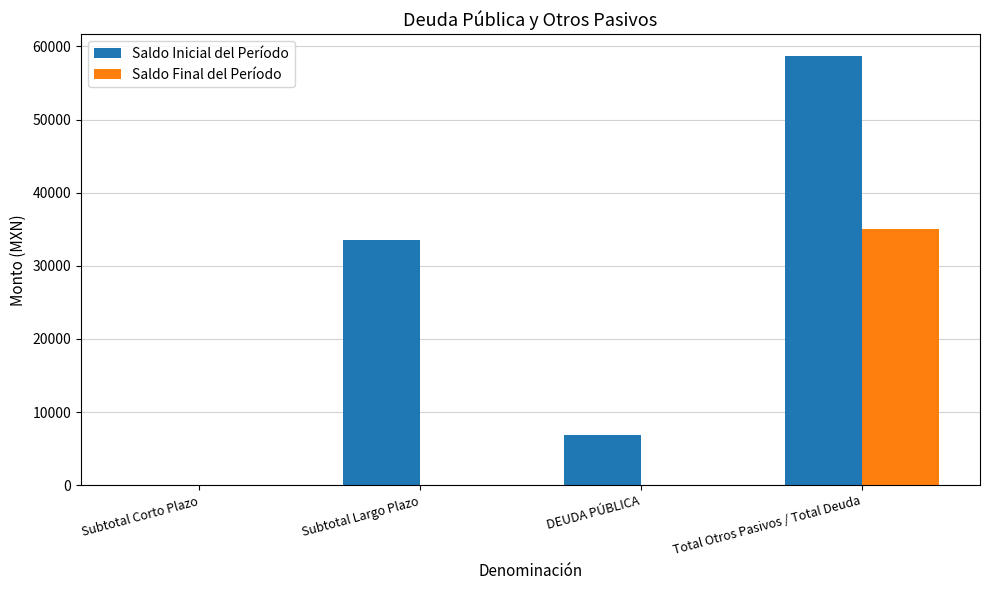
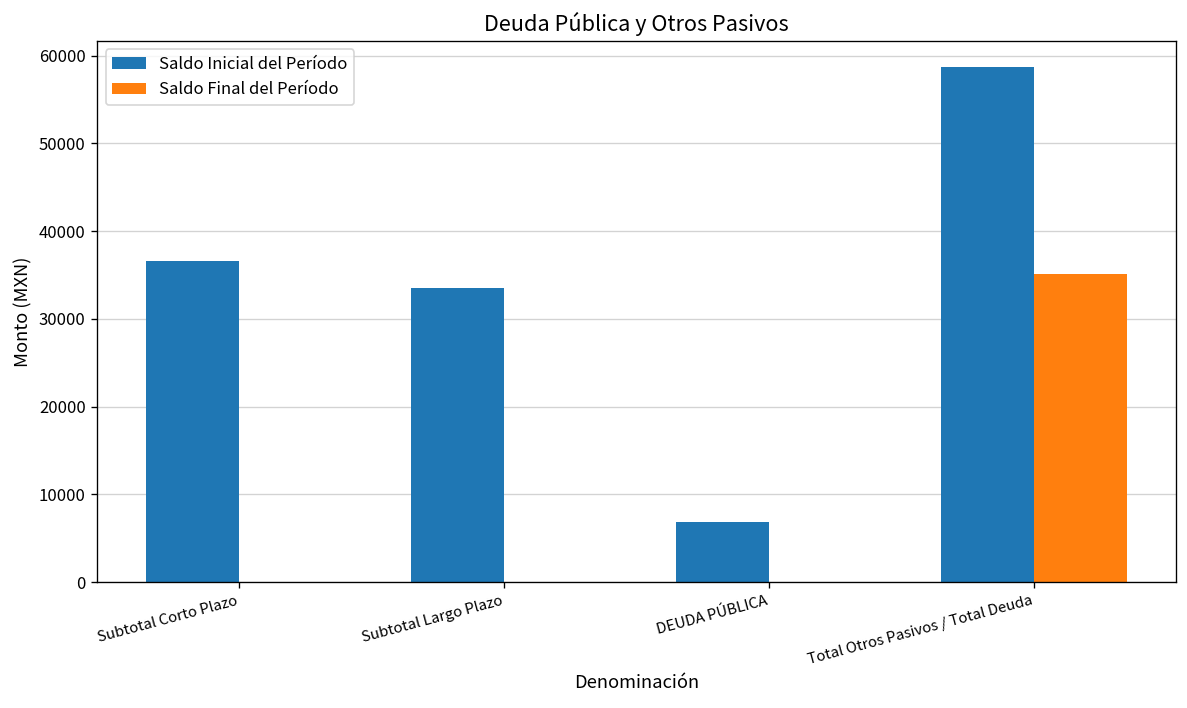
  {
    "Saldo Inicial del Período": {
-     "Subtotal Corto Plazo": 0,
+     "Subtotal Corto Plazo": 37000,
      "Subtotal Largo Plazo": 33000,
      "DEUDA PÚBLICA": 7000,
      "Total Otros Pasivos / Total Deuda": 59000
    },
    "Saldo Final del Período": {
      "Subtotal Corto Plazo": 0,
      "Subtotal Largo Plazo": 0,
      "DEUDA PÚBLICA": 0,
      "Total Otros Pasivos / Total Deuda": 35000
    }
  }
